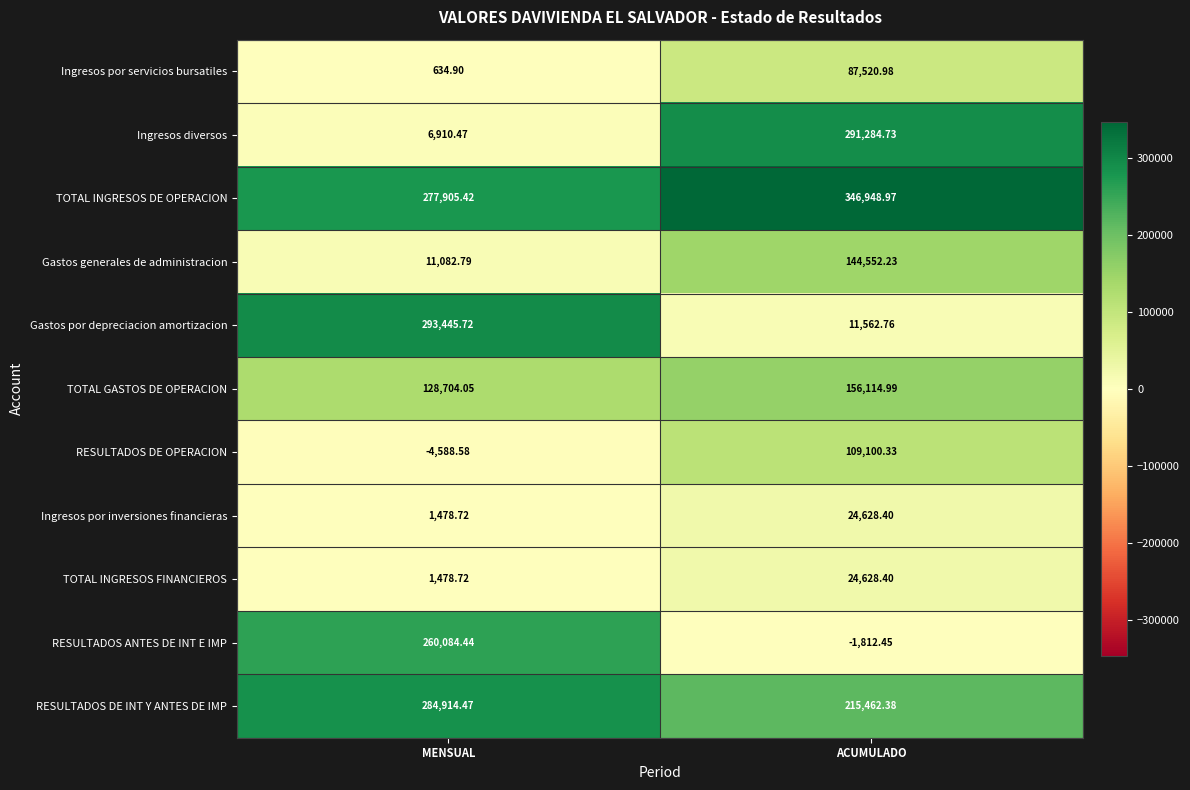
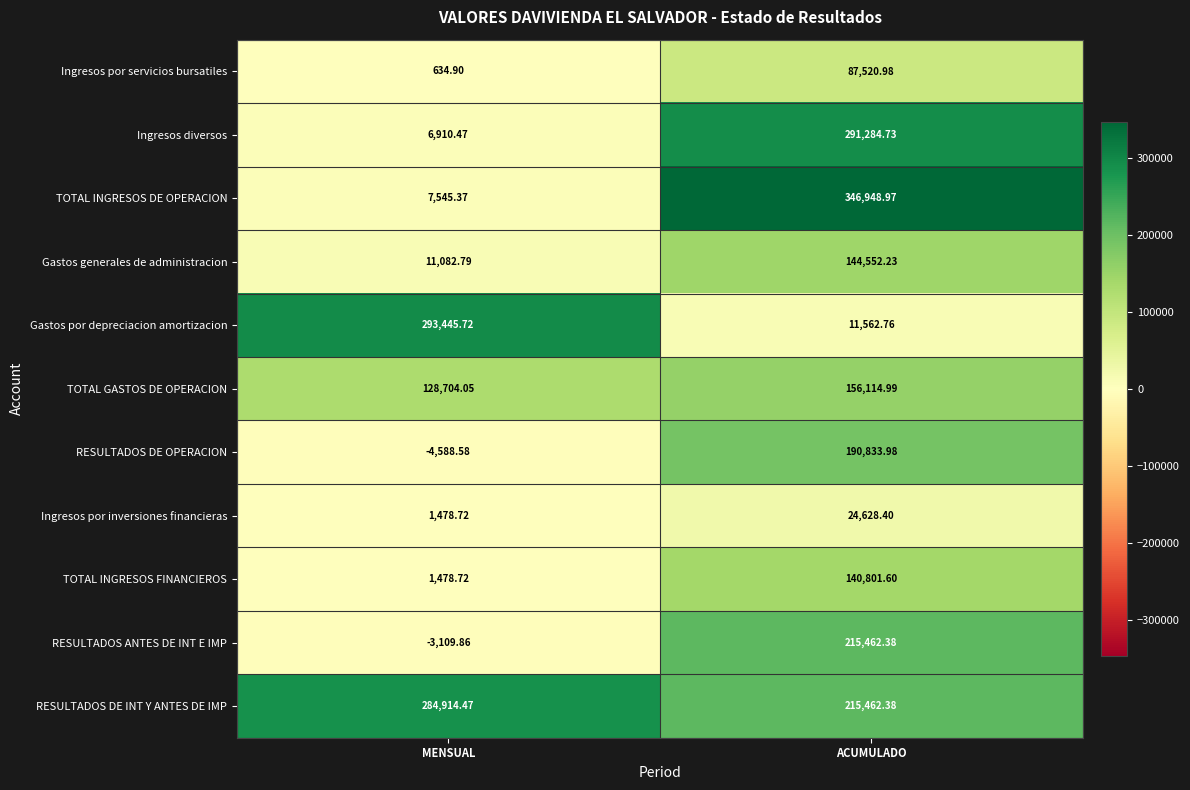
  {
    "Ingresos por servicios bursatiles": {
      "MENSUAL": "634.90",
      "ACUMULADO": "87,520.98"
    },
    "Ingresos diversos": {
      "MENSUAL": "6,910.47",
      "ACUMULADO": "291,284.73"
    },
    "TOTAL INGRESOS DE OPERACION": {
-     "MENSUAL": "277,905.42",
+     "MENSUAL": "7,545.37",
      "ACUMULADO": "346,948.97"
    },
    "Gastos generales de administracion": {
      "MENSUAL": "11,082.79",
      "ACUMULADO": "144,552.23"
    },
    "Gastos por depreciacion amortizacion": {
      "MENSUAL": "293,445.72",
      "ACUMULADO": "11,562.76"
    },
    "TOTAL GASTOS DE OPERACION": {
      "MENSUAL": "128,704.05",
      "ACUMULADO": "156,114.99"
    },
    "RESULTADOS DE OPERACION": {
      "MENSUAL": "-4,588.58",
-     "ACUMULADO": "109,100.33"
+     "ACUMULADO": "190,833.98"
    },
    "Ingresos por inversiones financieras": {
      "MENSUAL": "1,478.72",
      "ACUMULADO": "24,628.40"
    },
    "TOTAL INGRESOS FINANCIEROS": {
      "MENSUAL": "1,478.72",
-     "ACUMULADO": "24,628.40"
+     "ACUMULADO": "140,801.60"
    },
    "RESULTADOS ANTES DE INT E IMP": {
-     "MENSUAL": "260,084.44",
-     "ACUMULADO": "-1,812.45"
+     "MENSUAL": "-3,109.86",
+     "ACUMULADO": "215,462.38"
    },
    "RESULTADOS DE INT Y ANTES DE IMP": {
      "MENSUAL": "284,914.47",
      "ACUMULADO": "215,462.38"
    }
  }
